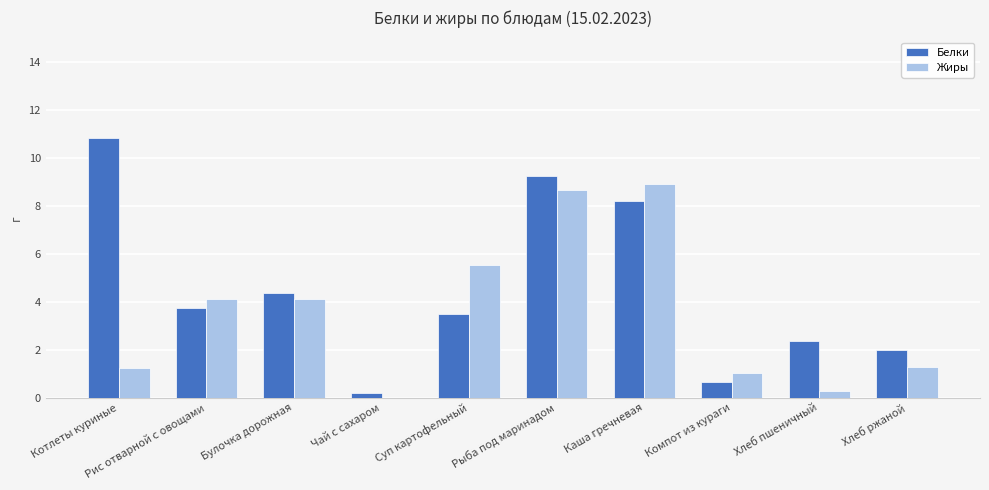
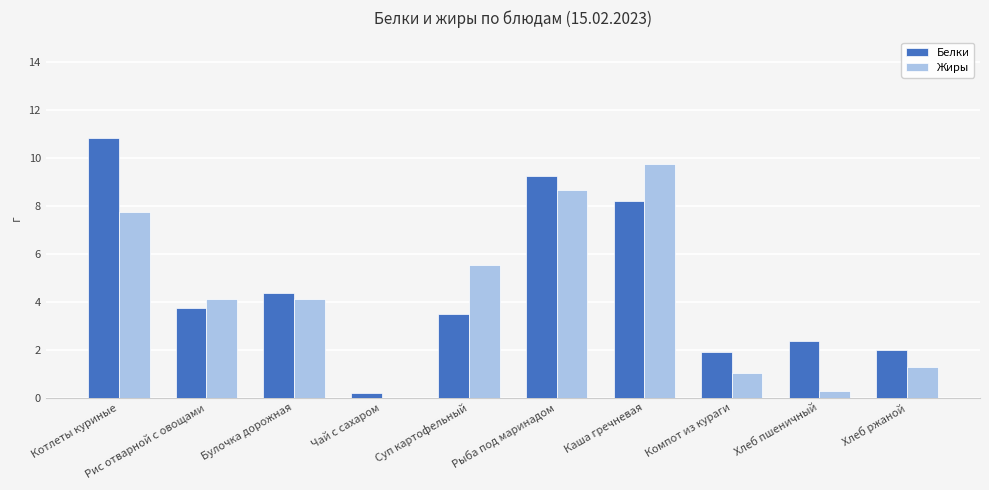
  {
    "Белки": {
      "Котлеты куриные": 10.8,
      "Рис отварной с овощами": 3.8,
      "Булочка дорожная": 4.4,
      "Чай с сахаром": 0.2,
      "Суп картофельный": 3.5,
      "Рыба под маринадом": 9.2,
      "Каша гречневая": 8.2,
-     "Компот из кураги": 0.6,
+     "Компот из кураги": 1.9,
      "Хлеб пшеничный": 2.4,
      "Хлеб ржаной": 2.0
    },
    "Жиры": {
-     "Котлеты куриные": 1.3,
+     "Котлеты куриные": 7.8,
      "Рис отварной с овощами": 4.1,
      "Булочка дорожная": 4.1,
      "Чай с сахаром": 0.0,
      "Суп картофельный": 5.5,
      "Рыба под маринадом": 8.7,
-     "Каша гречневая": 8.9,
+     "Каша гречневая": 9.8,
      "Компот из кураги": 1.0,
      "Хлеб пшеничный": 0.3,
      "Хлеб ржаной": 1.3
    }
  }
